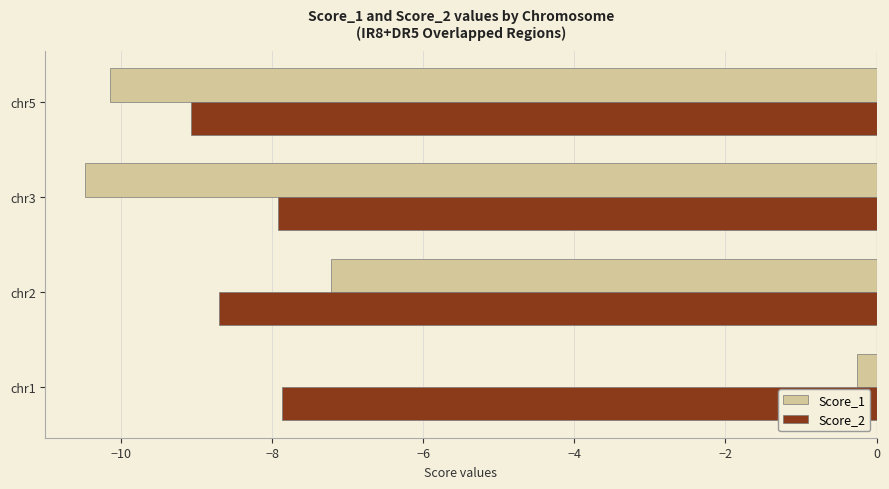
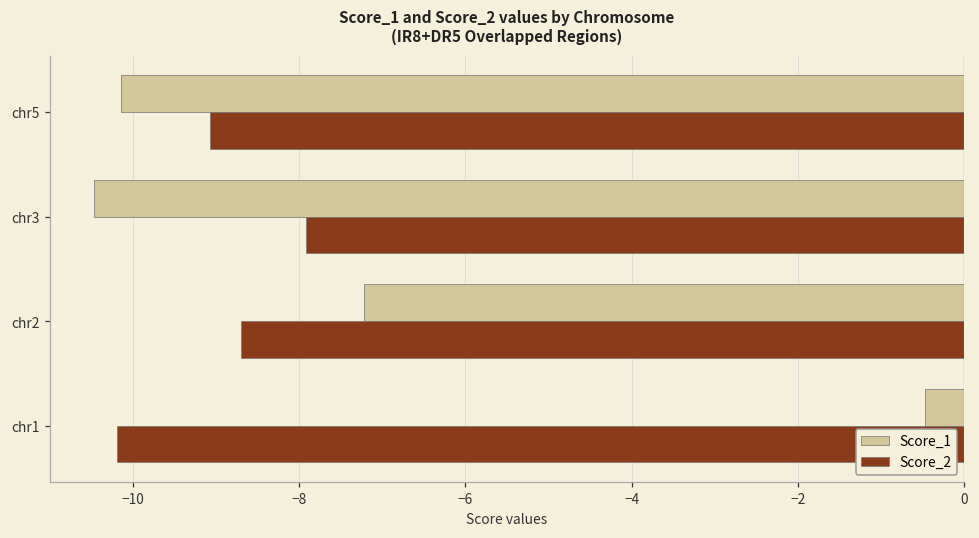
  {
    "Score_1": {
      "chr5": -10.1,
      "chr3": -10.5,
      "chr2": -7.2,
-     "chr1": -0.3
+     "chr1": -0.5
    },
    "Score_2": {
      "chr5": -9.1,
      "chr3": -7.9,
      "chr2": -8.7,
-     "chr1": -7.9
+     "chr1": -10.2
    }
  }
